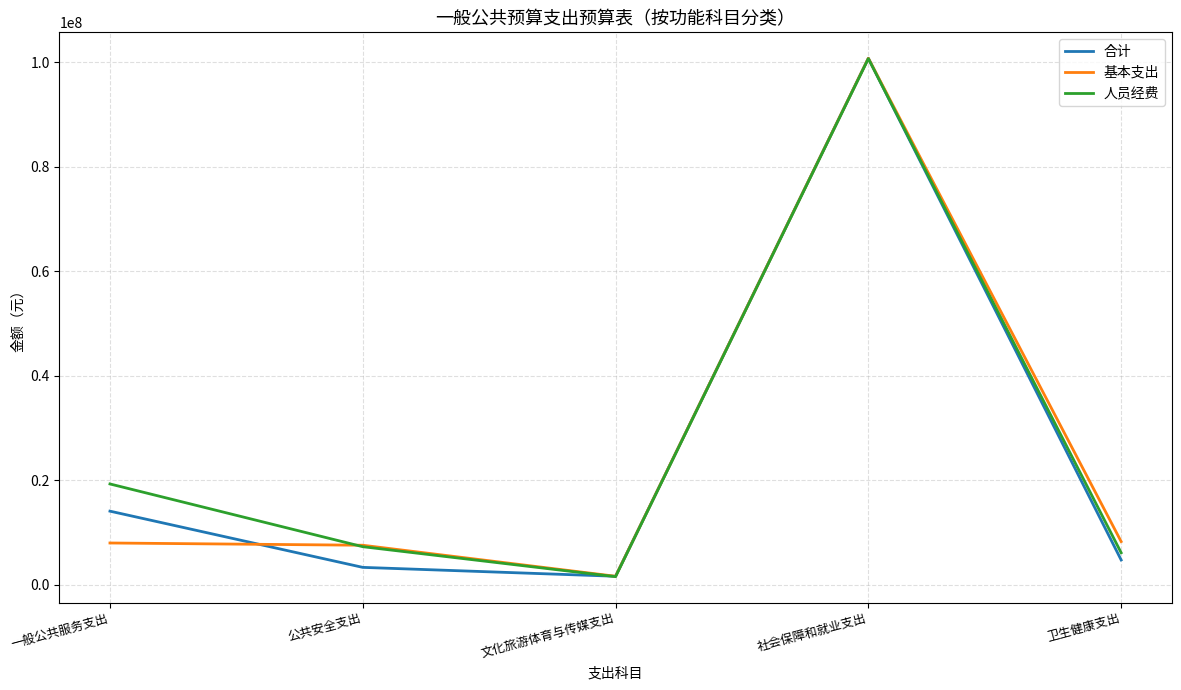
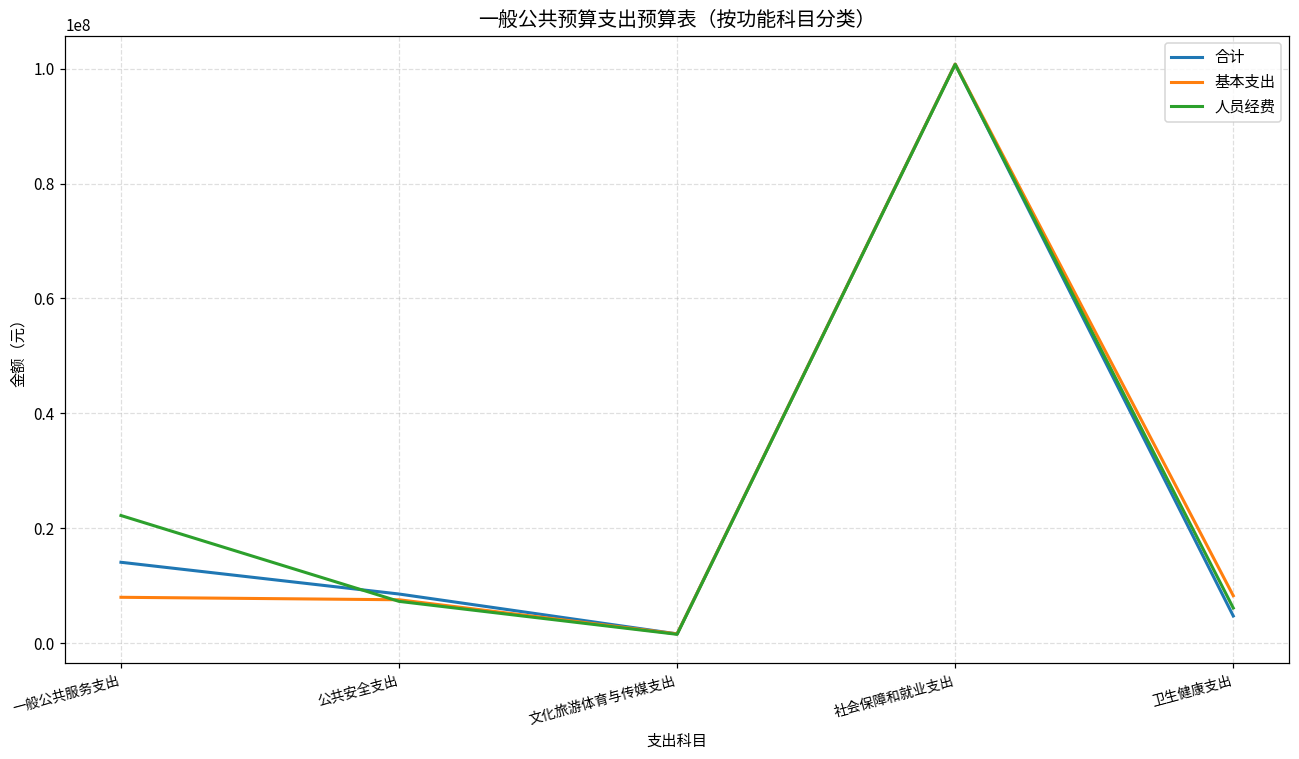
  {
    "合计": {
      "一般公共服务支出": 14000000,
-     "公共安全支出": 3000000,
+     "公共安全支出": 9000000,
      "卫生健康支出": 5000000
    },
    "基本支出": {
      "一般公共服务支出": 8000000,
      "卫生健康支出": 8000000
    },
    "人员经费": {
-     "一般公共服务支出": 19000000,
+     "一般公共服务支出": 22000000,
      "卫生健康支出": 6000000
    }
  }
